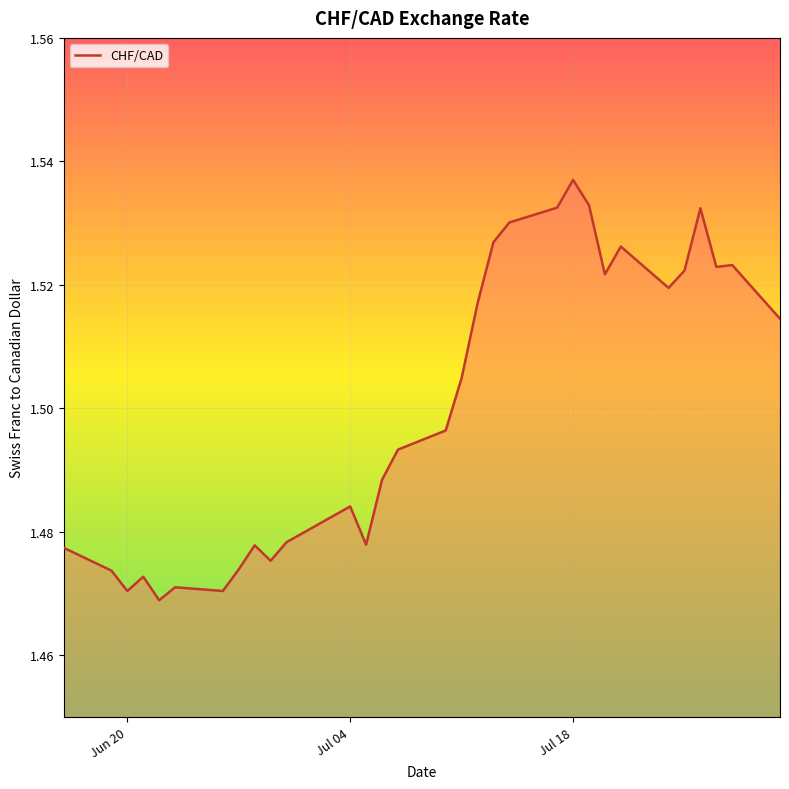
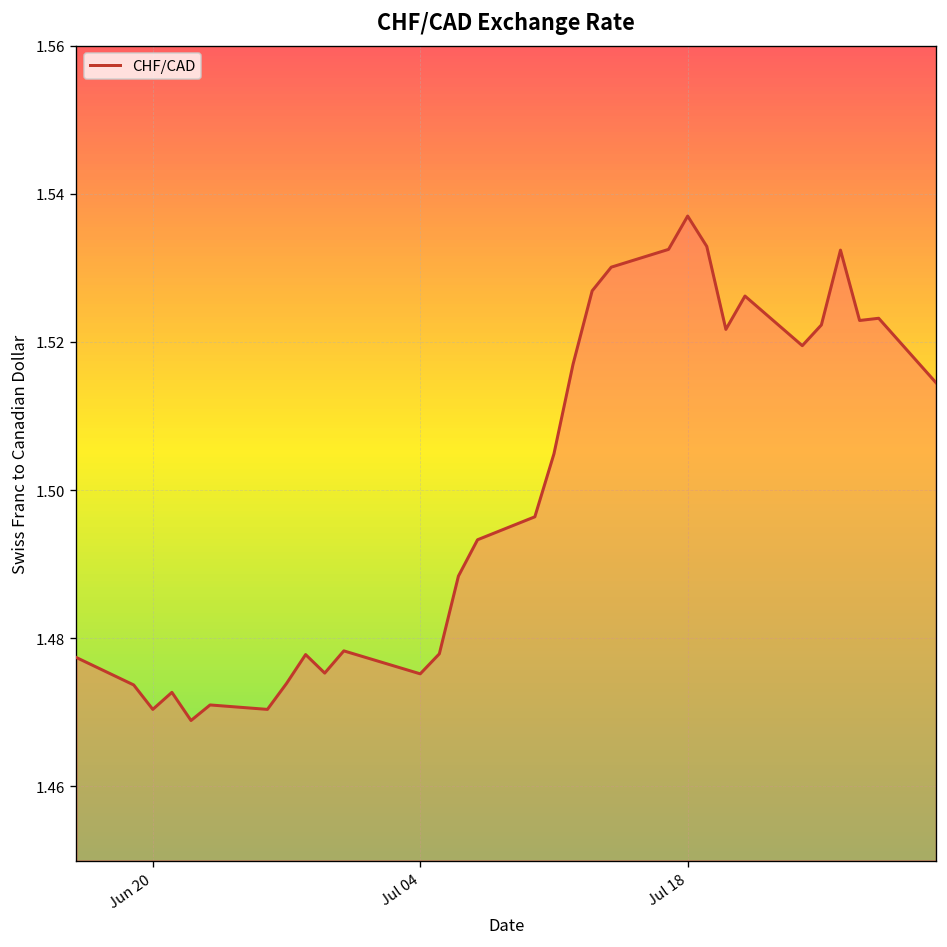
  {
    "Jun 20": 1.470,
-   "Jul 04": 1.484,
+   "Jul 04": 1.475,
    "Jul 18": 1.537
  }
